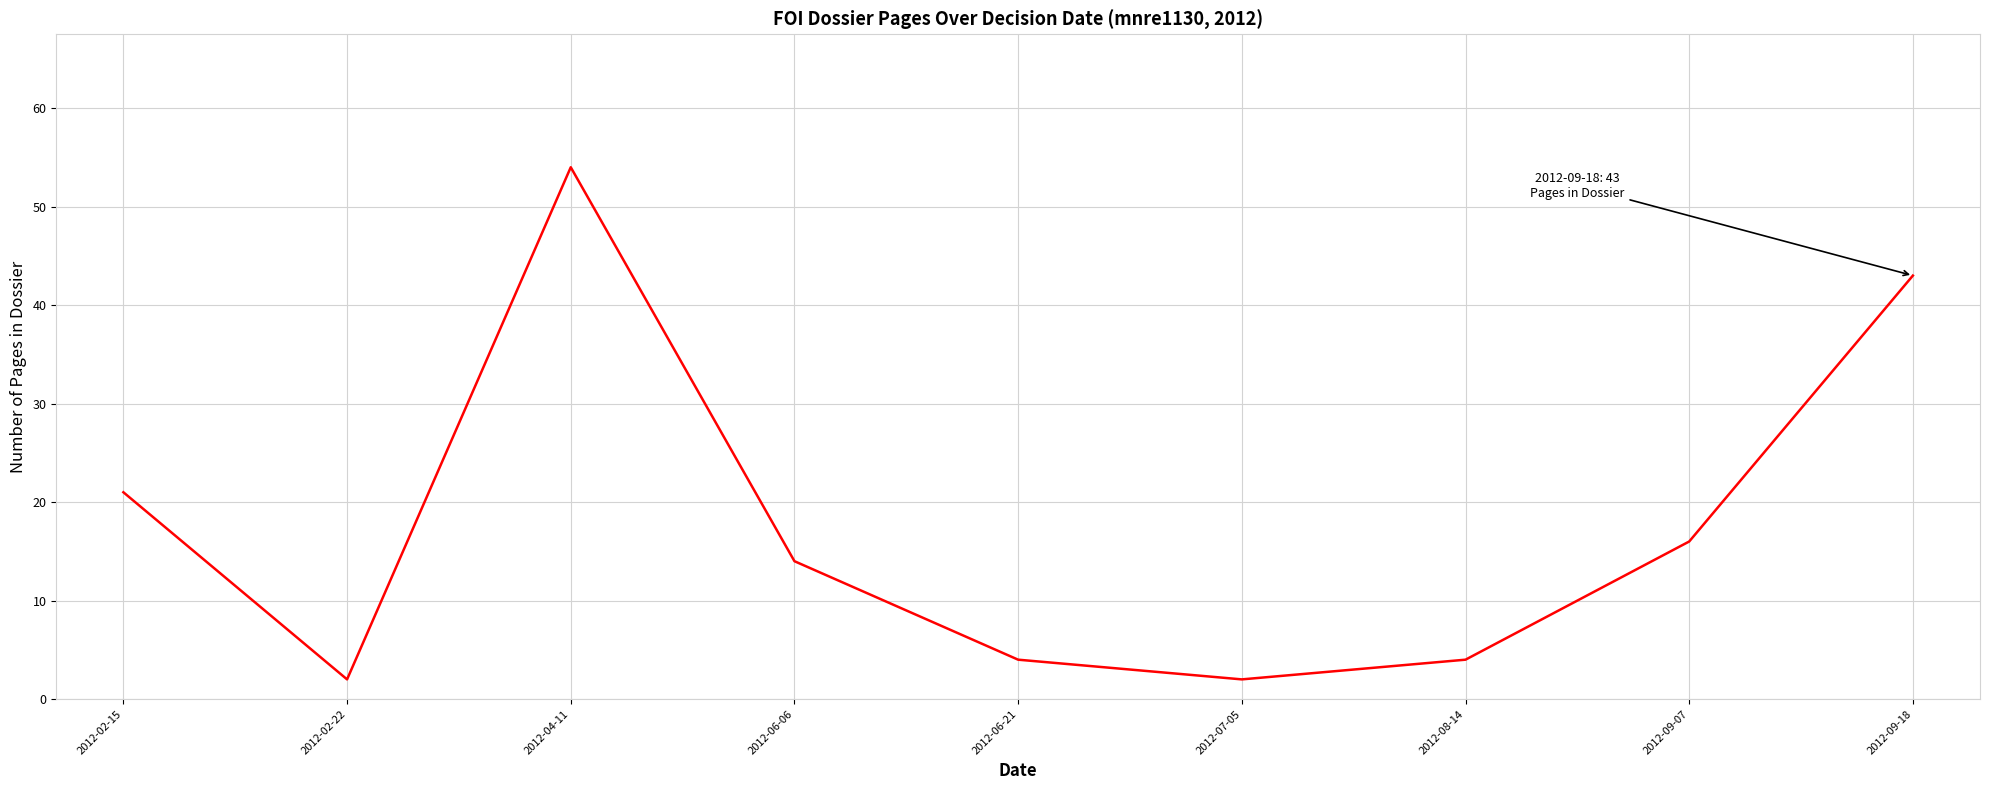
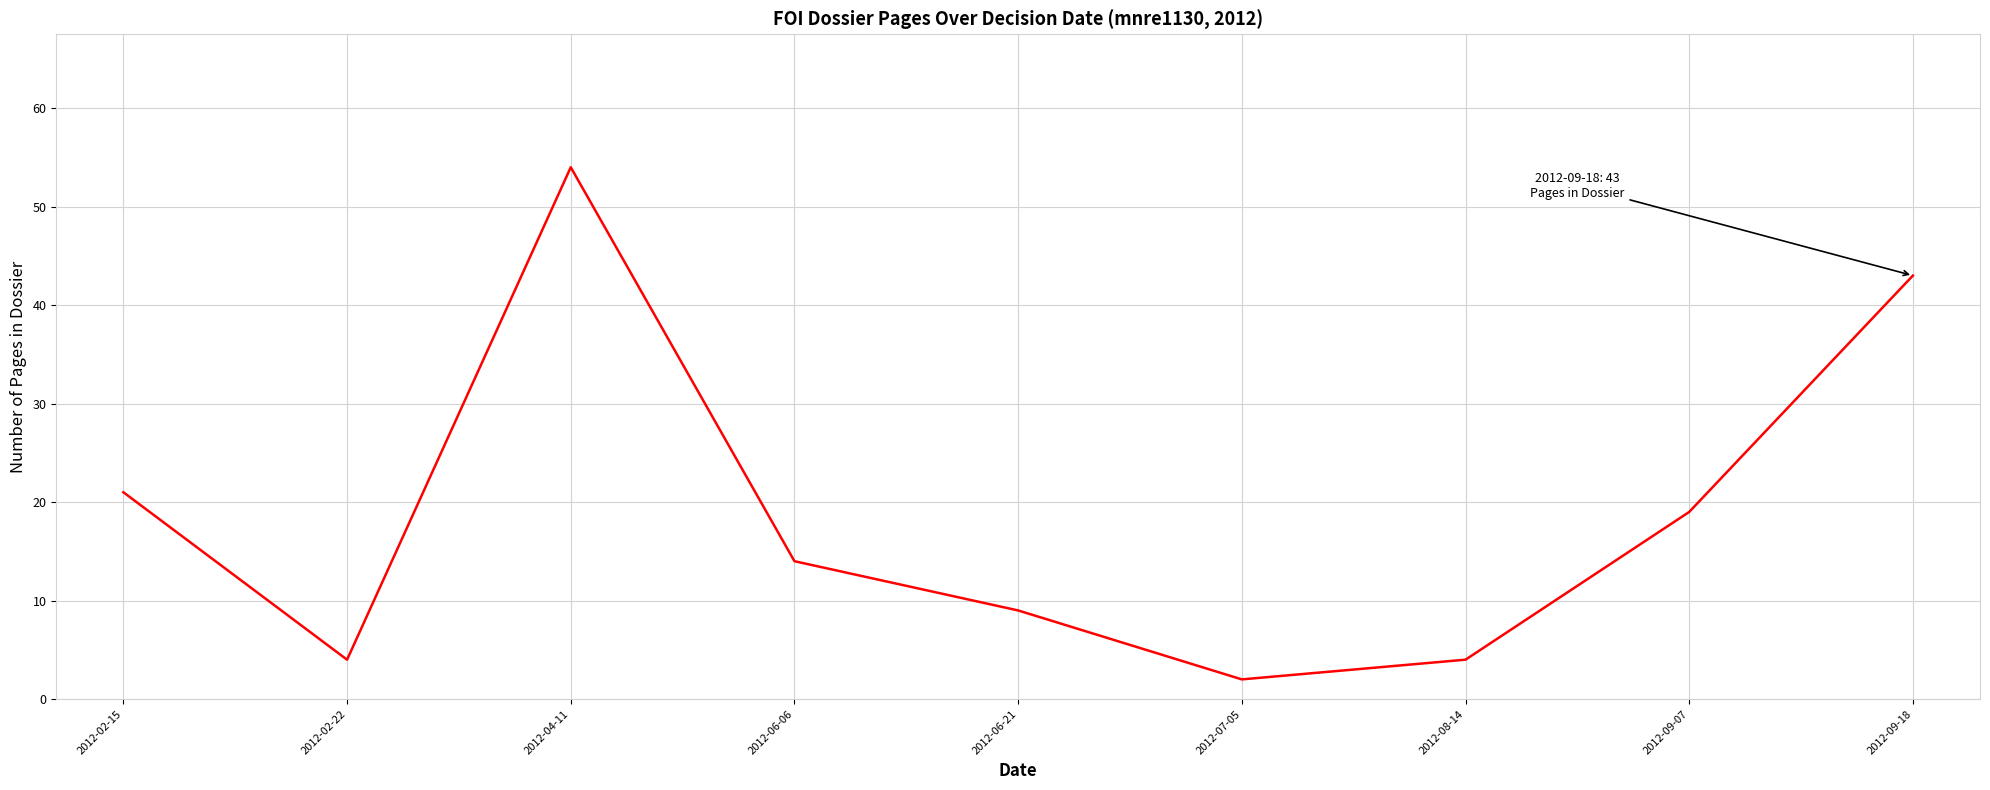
  {
    "2012-02-15": 21,
-   "2012-02-22": 2,
+   "2012-02-22": 4,
    "2012-04-11": 54,
    "2012-06-06": 14,
-   "2012-06-21": 4,
+   "2012-06-21": 9,
    "2012-07-05": 2,
    "2012-08-14": 4,
-   "2012-09-07": 16
+   "2012-09-07": 19
  }
